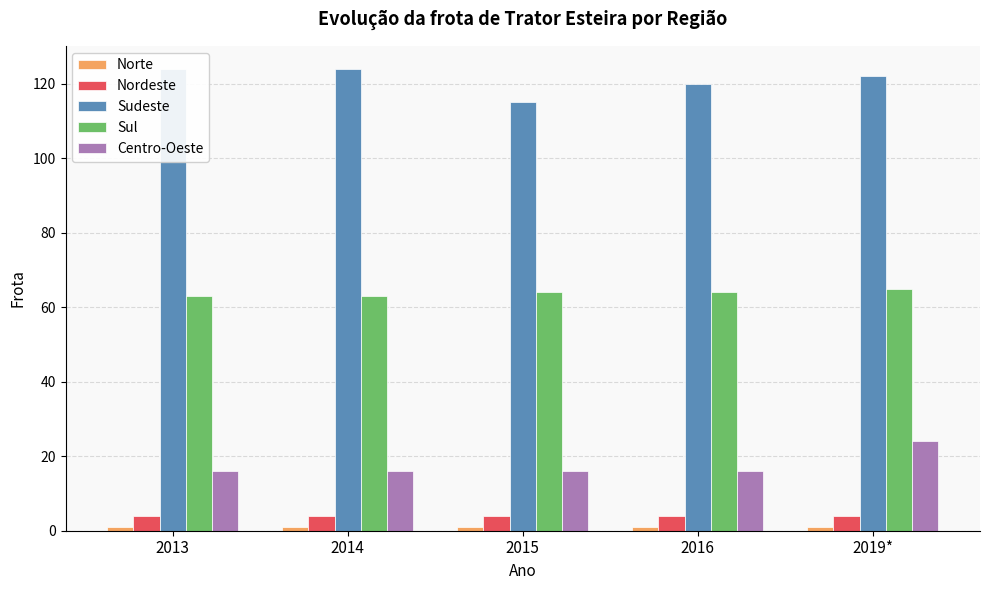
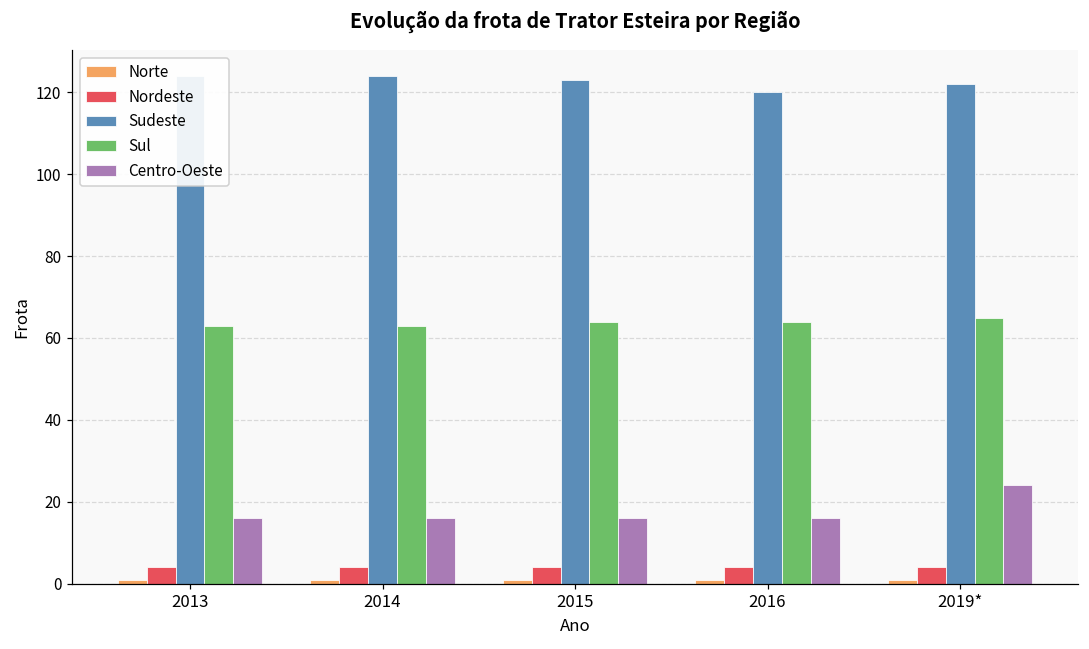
  {
    "Norte": {
      "2013": 1,
      "2014": 1,
      "2015": 1,
      "2016": 1,
      "2019*": 1
    },
    "Nordeste": {
      "2013": 4,
      "2014": 4,
      "2015": 4,
      "2016": 4,
      "2019*": 4
    },
    "Sudeste": {
      "2014": 124,
-     "2015": 115,
+     "2015": 123,
      "2016": 120,
      "2019*": 122
    },
    "Sul": {
      "2013": 63,
      "2014": 63,
      "2015": 64,
      "2016": 64,
      "2019*": 65
    },
    "Centro-Oeste": {
      "2013": 16,
      "2014": 16,
      "2015": 16,
      "2016": 16,
      "2019*": 24
    }
  }
